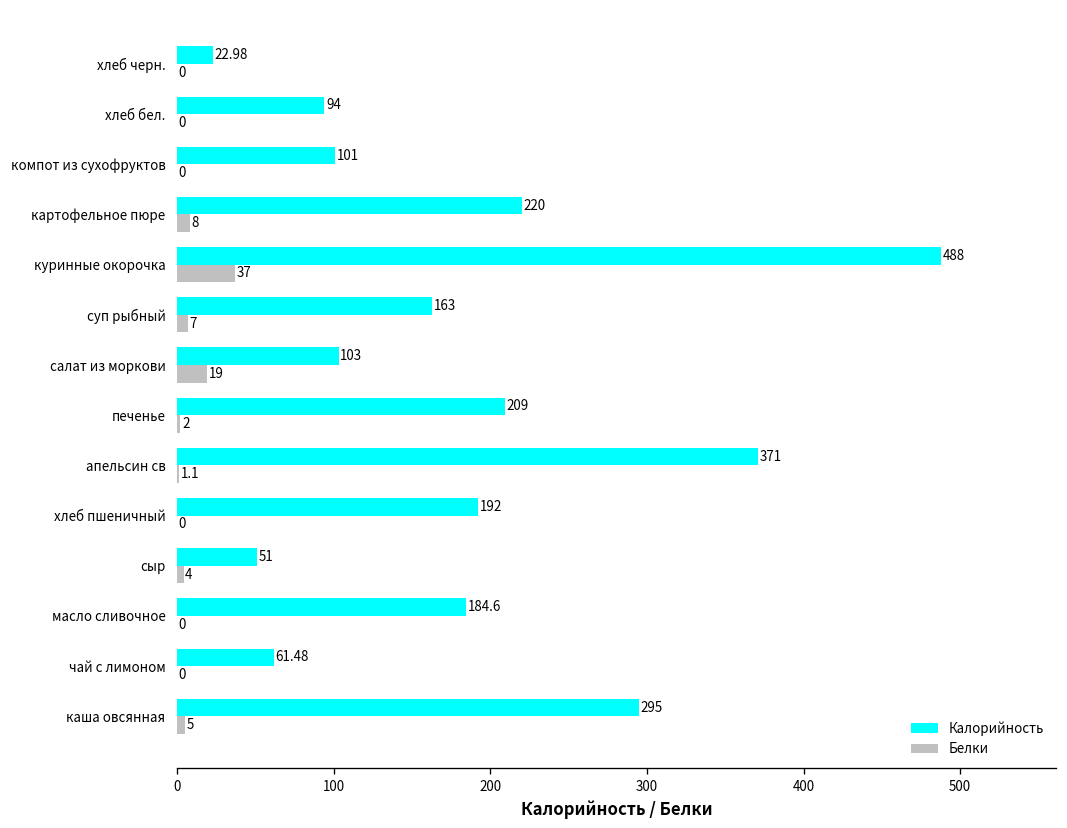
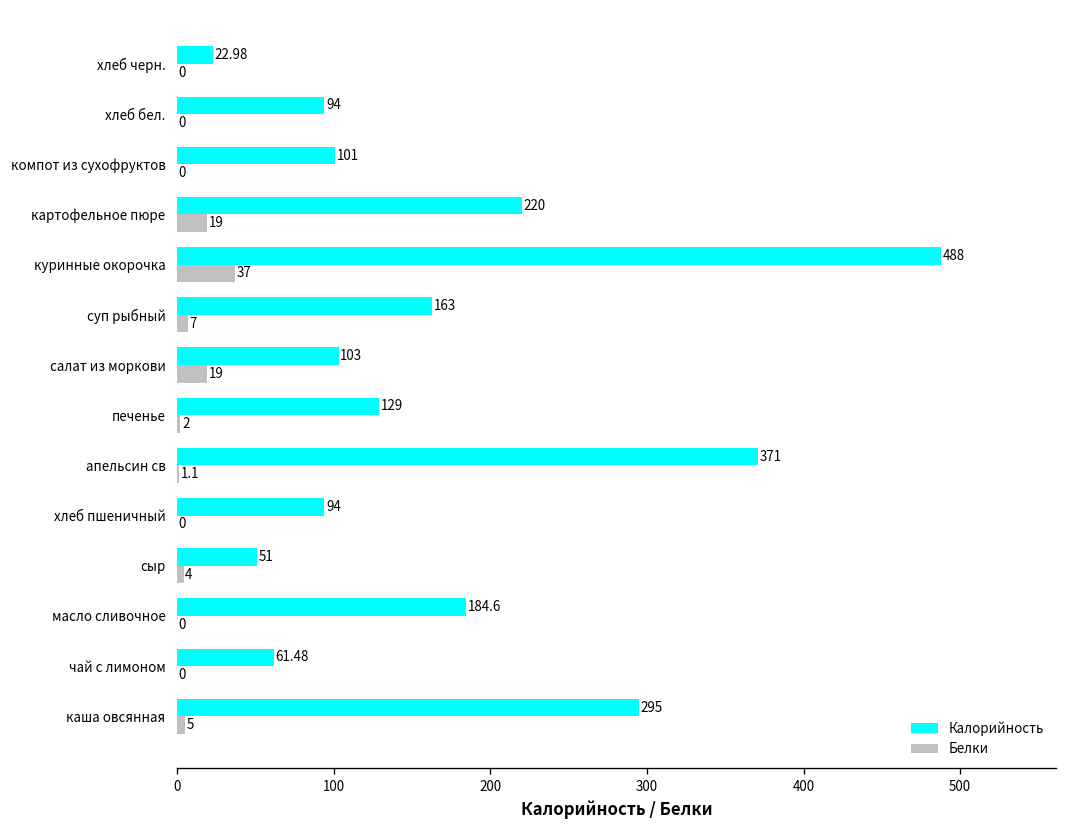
  {
    "Калорийность": {
      "хлеб черн.": 22.98,
      "хлеб бел.": 94,
      "компот из сухофруктов": 101,
      "картофельное пюре": 220,
      "куринные окорочка": 488,
      "суп рыбный": 163,
      "салат из моркови": 103,
-     "печенье": 209,
+     "печенье": 129,
      "апельсин св": 371,
-     "хлеб пшеничный": 192,
+     "хлеб пшеничный": 94,
      "сыр": 51,
      "масло сливочное": 184.6,
      "чай с лимоном": 61.48,
      "каша овсянная": 295
    },
    "Белки": {
      "хлеб черн.": 0,
      "хлеб бел.": 0,
      "компот из сухофруктов": 0,
-     "картофельное пюре": 8,
+     "картофельное пюре": 19,
      "куринные окорочка": 37,
      "суп рыбный": 7,
      "салат из моркови": 19,
      "печенье": 2,
      "апельсин св": 1.1,
      "хлеб пшеничный": 0,
      "сыр": 4,
      "масло сливочное": 0,
      "чай с лимоном": 0,
      "каша овсянная": 5
    }
  }
